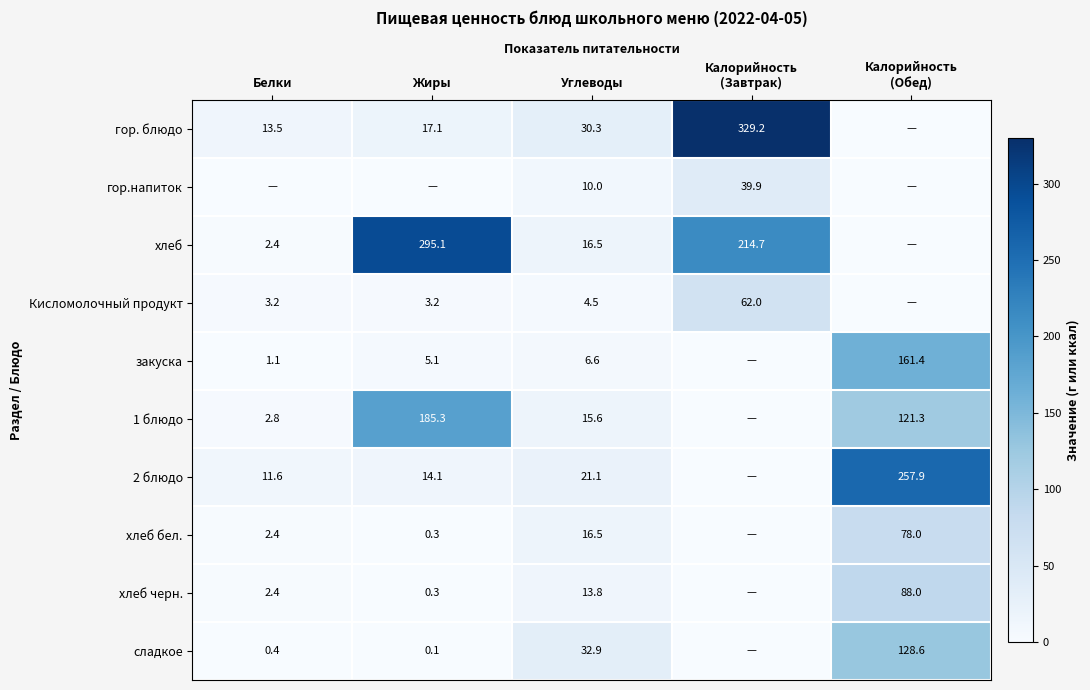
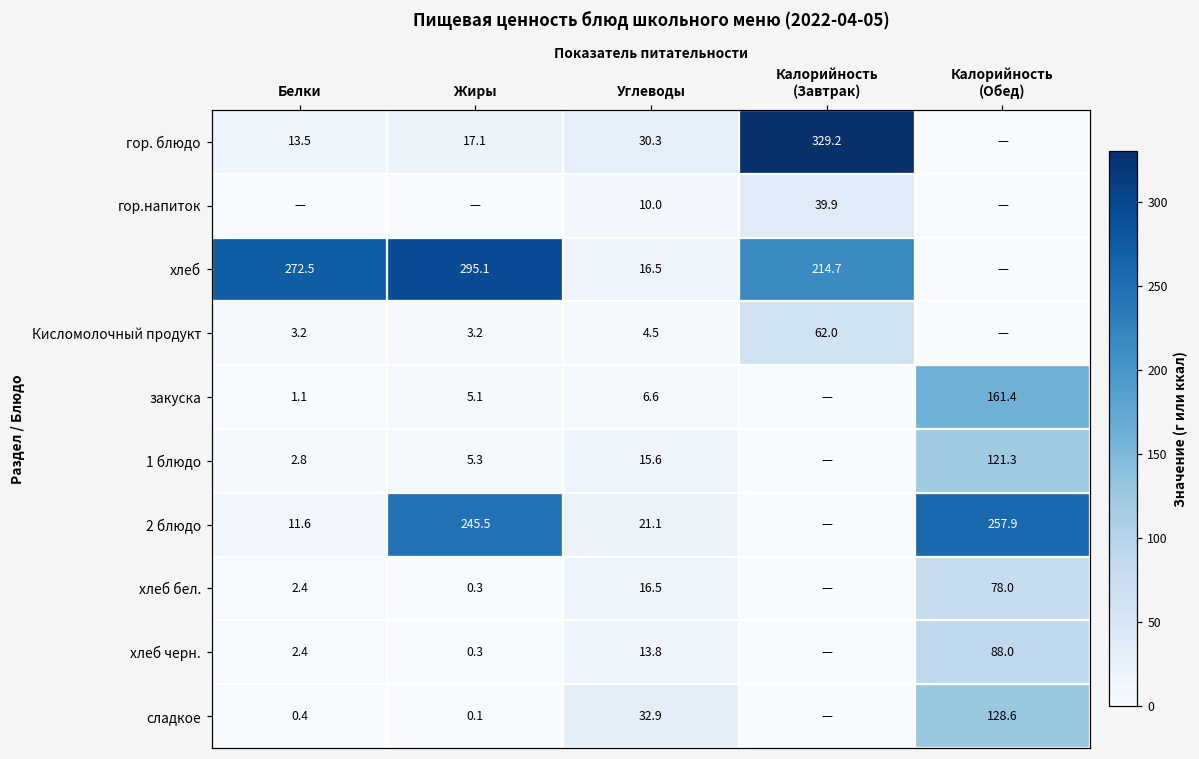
  {
    "гор. блюдо": {
      "Белки": 13.5,
      "Жиры": 17.1,
      "Углеводы": 30.3,
      "Калорийность (Завтрак)": 329.2
    },
    "гор.напиток": {
      "Углеводы": 10.0,
      "Калорийность (Завтрак)": 39.9
    },
    "хлеб": {
-     "Белки": 2.4,
+     "Белки": 272.5,
      "Жиры": 295.1,
      "Углеводы": 16.5,
      "Калорийность (Завтрак)": 214.7
    },
    "Кисломолочный продукт": {
      "Белки": 3.2,
      "Жиры": 3.2,
      "Углеводы": 4.5,
      "Калорийность (Завтрак)": 62.0
    },
    "закуска": {
      "Белки": 1.1,
      "Жиры": 5.1,
      "Углеводы": 6.6,
      "Калорийность (Обед)": 161.4
    },
    "1 блюдо": {
      "Белки": 2.8,
-     "Жиры": 185.3,
+     "Жиры": 5.3,
      "Углеводы": 15.6,
      "Калорийность (Обед)": 121.3
    },
    "2 блюдо": {
      "Белки": 11.6,
-     "Жиры": 14.1,
+     "Жиры": 245.5,
      "Углеводы": 21.1,
      "Калорийность (Обед)": 257.9
    },
    "хлеб бел.": {
      "Белки": 2.4,
      "Жиры": 0.3,
      "Углеводы": 16.5,
      "Калорийность (Обед)": 78.0
    },
    "хлеб черн.": {
      "Белки": 2.4,
      "Жиры": 0.3,
      "Углеводы": 13.8,
      "Калорийность (Обед)": 88.0
    },
    "сладкое": {
      "Белки": 0.4,
      "Жиры": 0.1,
      "Углеводы": 32.9,
      "Калорийность (Обед)": 128.6
    }
  }
